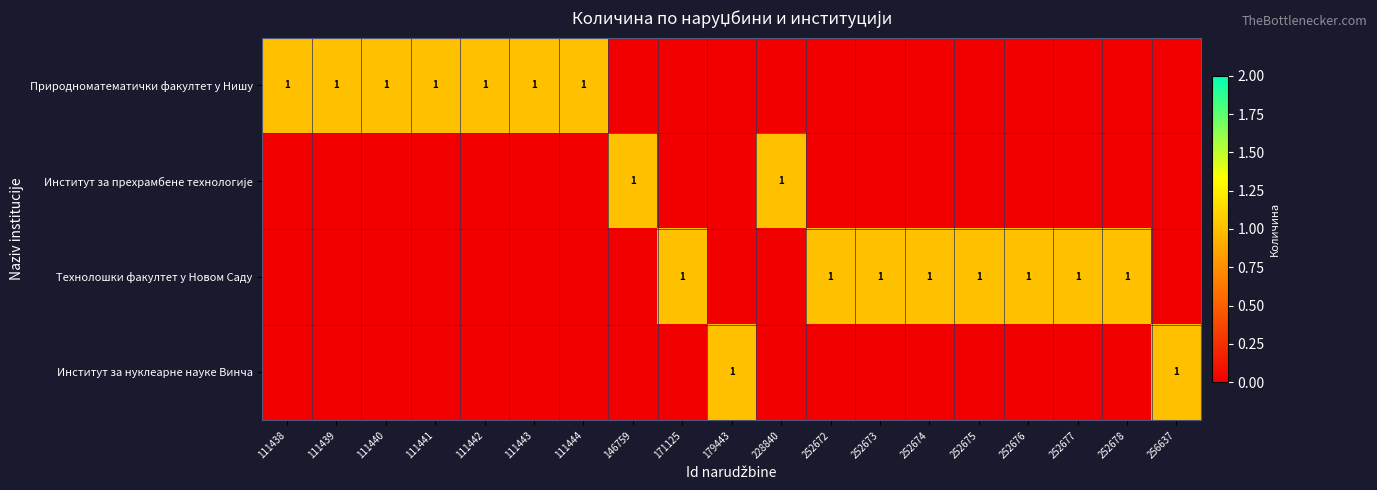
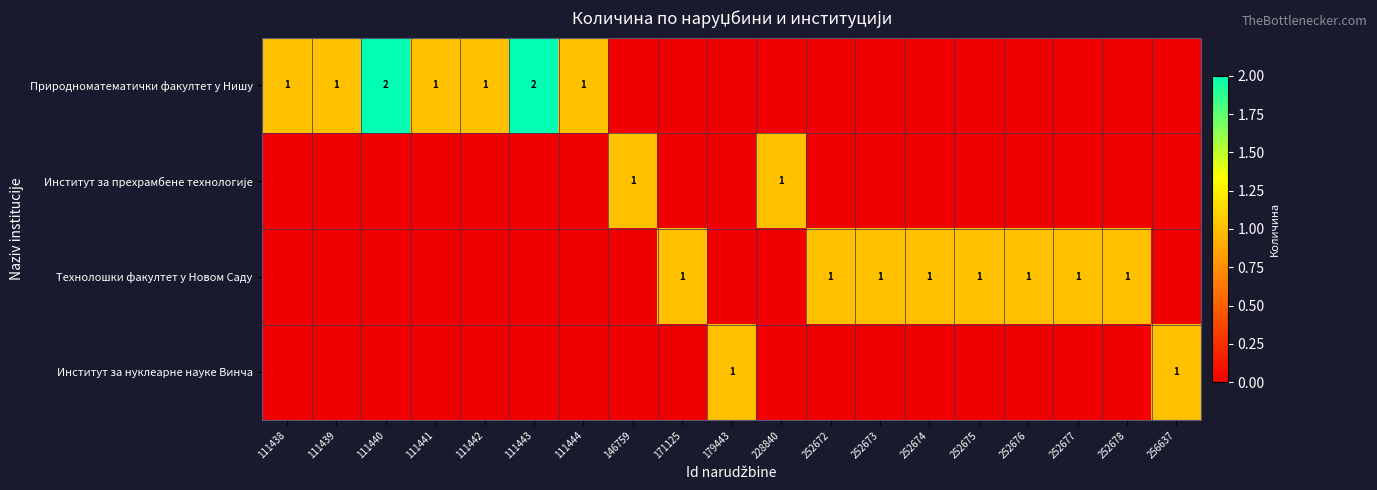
  {
    "Природноматематички факултет у Нишу": {
      "111438": 1,
      "111439": 1,
-     "111440": 1,
+     "111440": 2,
      "111441": 1,
      "111442": 1,
-     "111443": 1,
+     "111443": 2,
      "111444": 1
    },
    "Институт за прехрамбене технологије": {
      "146759": 1,
      "228840": 1
    },
    "Технолошки факултет у Новом Саду": {
      "171125": 1,
      "252672": 1,
      "252673": 1,
      "252674": 1,
      "252675": 1,
      "252676": 1,
      "252677": 1,
      "252678": 1
    },
    "Институт за нуклеарне науке Винча": {
      "179443": 1,
      "256637": 1
    }
  }
